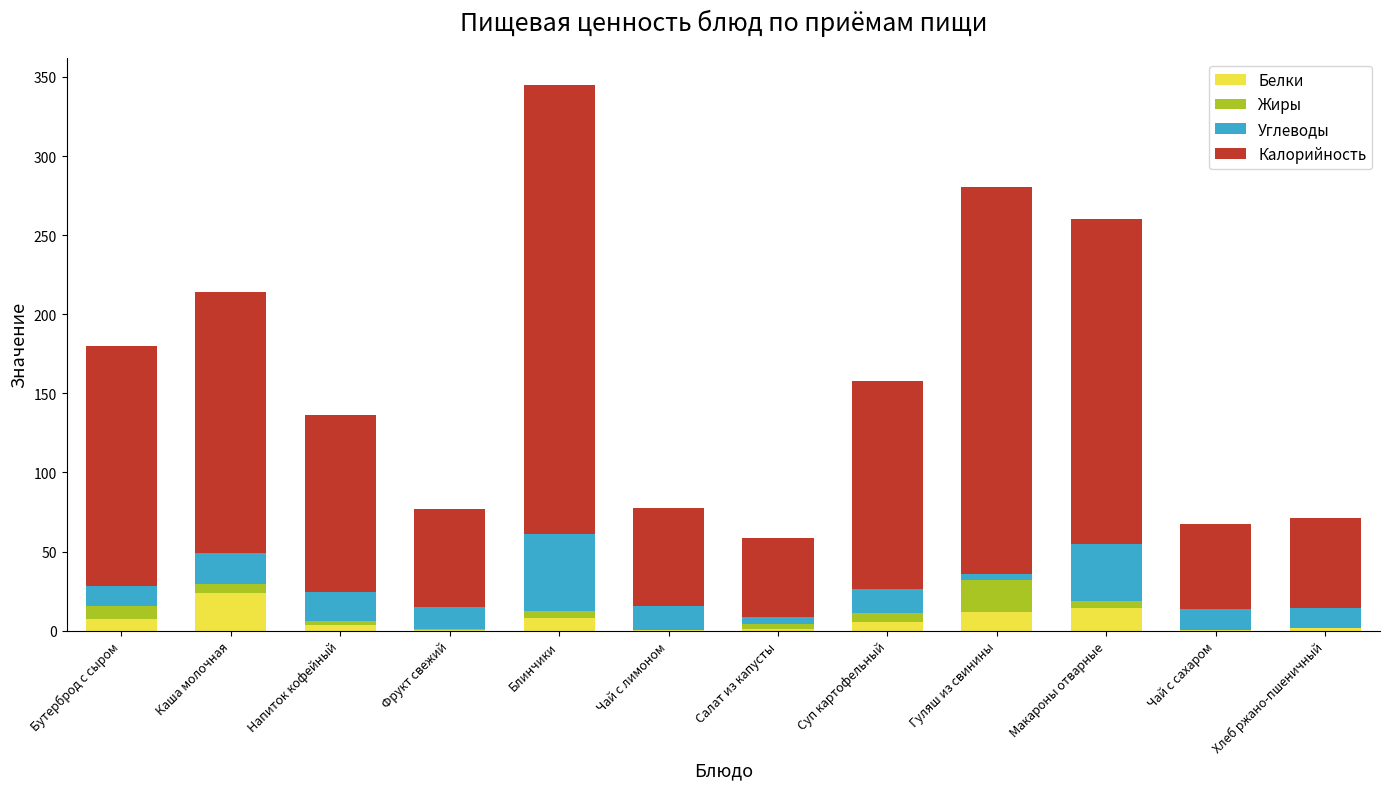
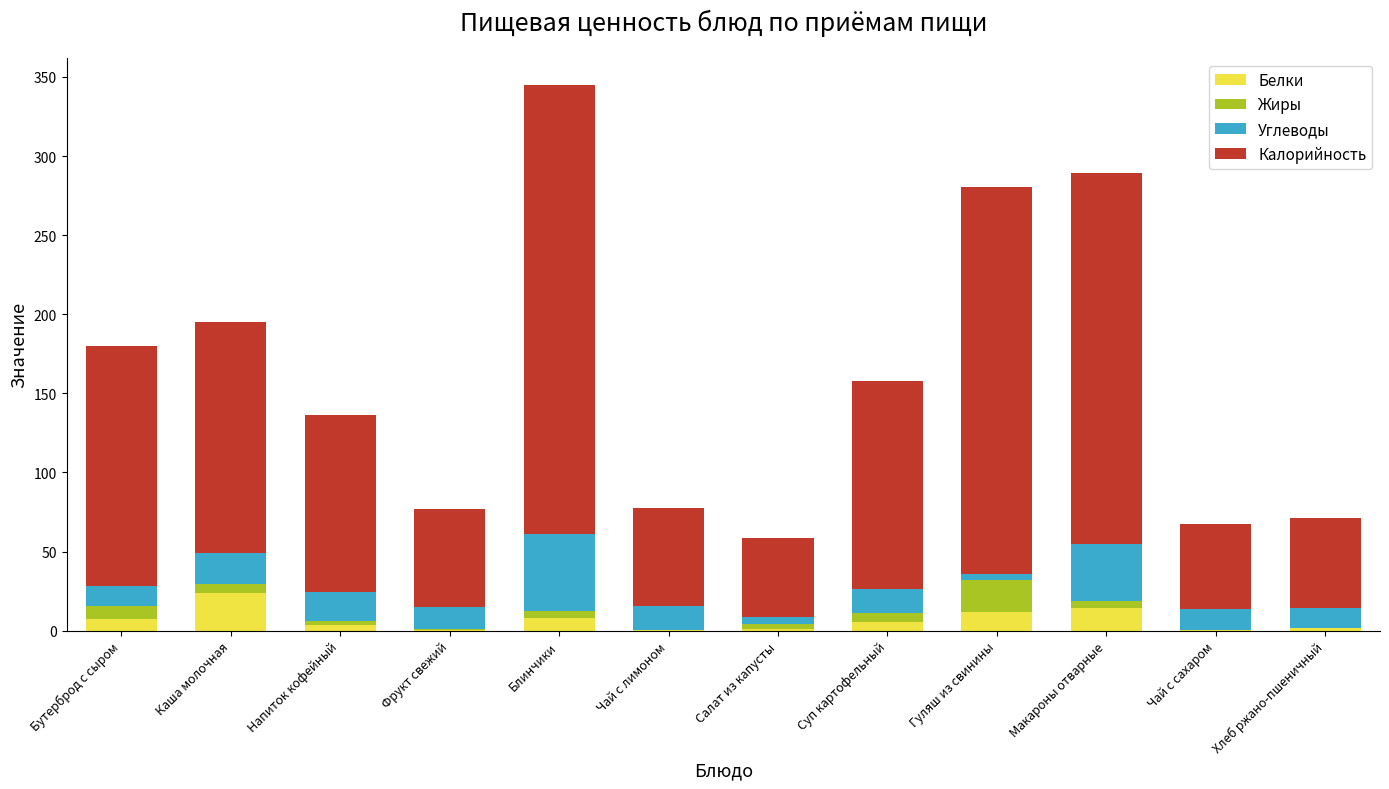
  {
    "Белки": {
      "Бутерброд с сыром": 8,
      "Каша молочная": 24,
      "Напиток кофейный": 3,
      "Блинчики": 8,
      "Суп картофельный": 6,
      "Гуляш из свинины": 12,
      "Макароны отварные": 14,
      "Хлеб ржано-пшеничный": 2
    },
    "Жиры": {
      "Бутерброд с сыром": 8,
      "Каша молочная": 6,
      "Напиток кофейный": 3,
      "Блинчики": 5,
      "Салат из капусты": 3,
      "Суп картофельный": 5,
      "Гуляш из свинины": 20,
      "Макароны отварные": 4
    },
    "Углеводы": {
      "Бутерброд с сыром": 12,
      "Каша молочная": 19,
      "Напиток кофейный": 18,
      "Фрукт свежий": 14,
      "Блинчики": 49,
      "Чай с лимоном": 15,
      "Салат из капусты": 5,
      "Суп картофельный": 15,
      "Гуляш из свинины": 4,
      "Макароны отварные": 36,
      "Чай с сахаром": 13,
      "Хлеб ржано-пшеничный": 12
    },
    "Калорийность": {
      "Бутерброд с сыром": 152,
-     "Каша молочная": 165,
+     "Каша молочная": 146,
      "Напиток кофейный": 112,
      "Фрукт свежий": 62,
      "Блинчики": 284,
      "Чай с лимоном": 62,
      "Салат из капусты": 50,
      "Суп картофельный": 131,
      "Гуляш из свинины": 245,
-     "Макароны отварные": 205,
+     "Макароны отварные": 234,
      "Чай с сахаром": 54,
      "Хлеб ржано-пшеничный": 57
    }
  }
